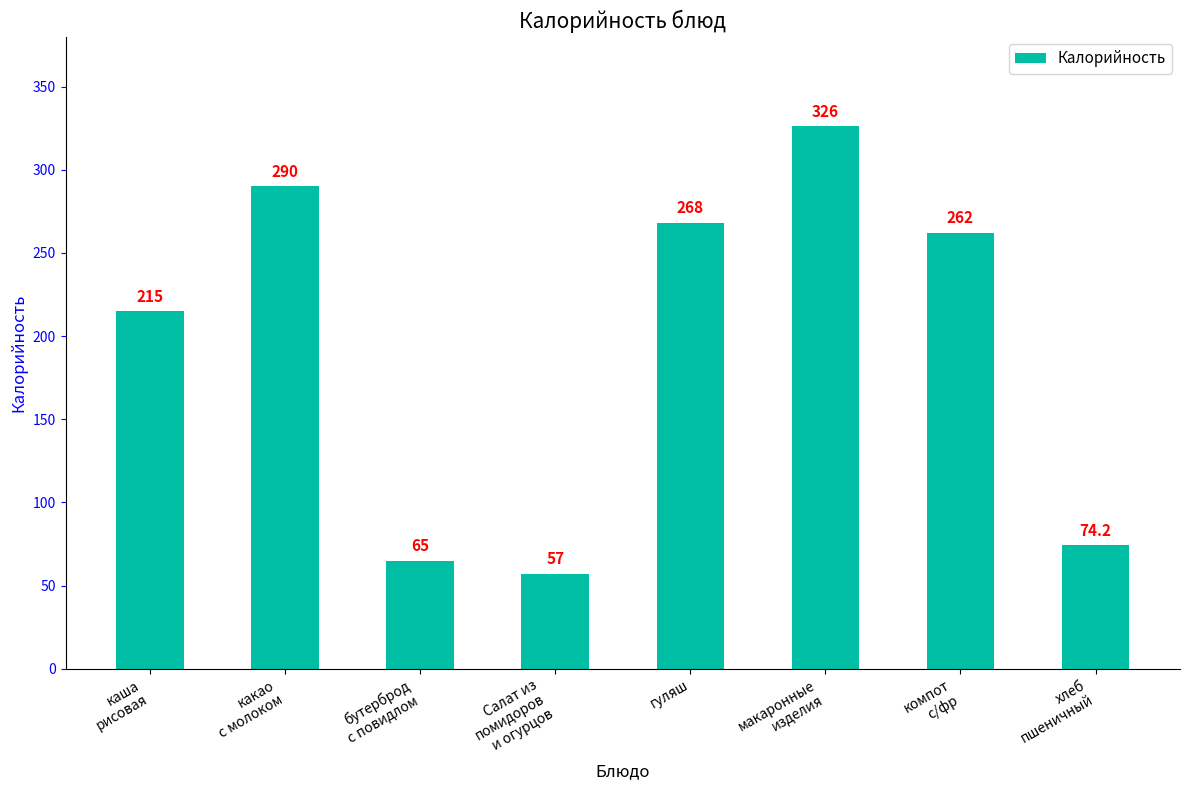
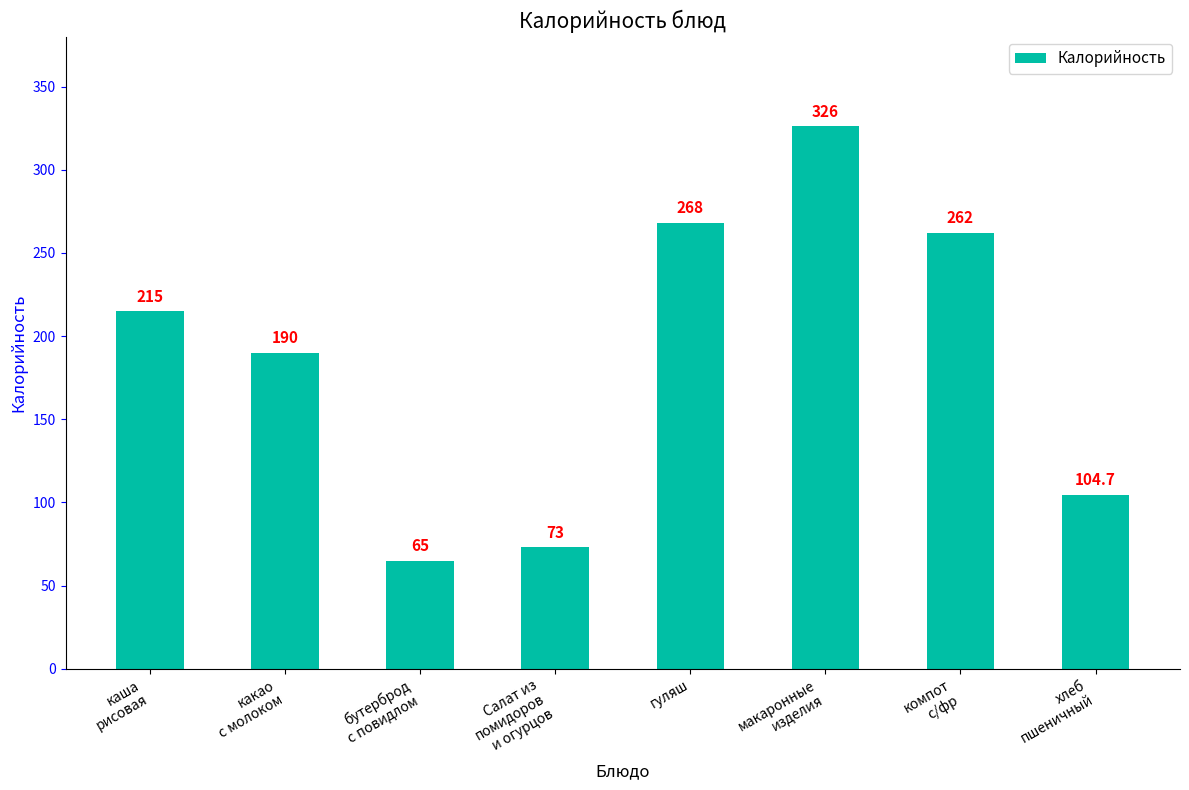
  {
    "каша рисовая": 215,
-   "какао с молоком": 290,
+   "какао с молоком": 190,
    "бутерброд с повидлом": 65,
-   "Салат из помидоров и огурцов": 57,
+   "Салат из помидоров и огурцов": 73,
    "гуляш": 268,
    "макаронные изделия": 326,
    "компот с/фр": 262,
-   "хлеб пшеничный": 74.2
+   "хлеб пшеничный": 104.7
  }
